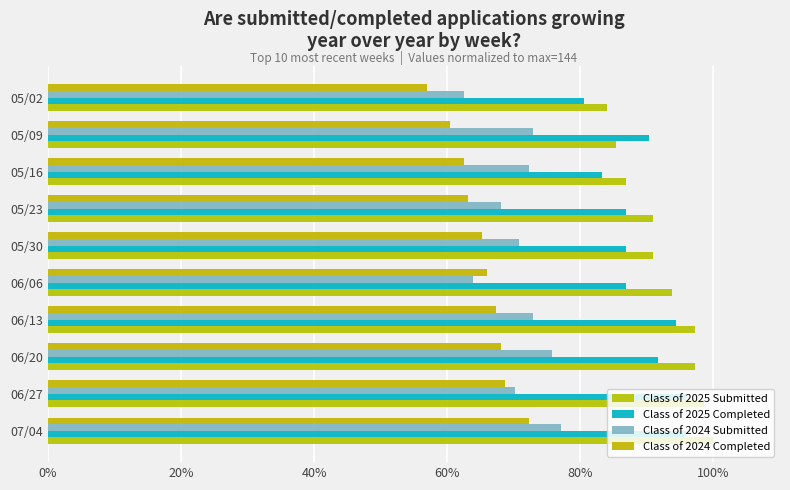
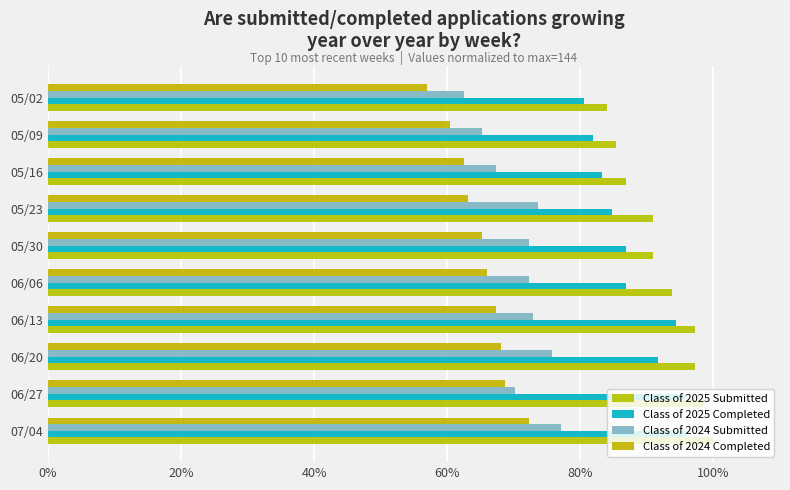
  {
    "Class of 2025 Completed": {
      "05/02": "81%",
-     "05/09": "90%",
+     "05/09": "82%",
      "05/16": "83%",
-     "05/23": "87%",
+     "05/23": "85%",
      "05/30": "87%",
      "06/06": "87%",
      "06/13": "94%",
      "06/20": "92%"
    },
    "Class of 2024 Submitted": {
      "05/02": "63%",
-     "05/09": "73%",
-     "05/16": "72%",
-     "05/23": "68%",
-     "05/30": "71%",
-     "06/06": "64%",
+     "05/09": "65%",
+     "05/16": "67%",
+     "05/23": "74%",
+     "05/30": "72%",
+     "06/06": "72%",
      "06/13": "73%",
      "06/20": "76%",
      "06/27": "70%",
      "07/04": "77%"
    }
  }
